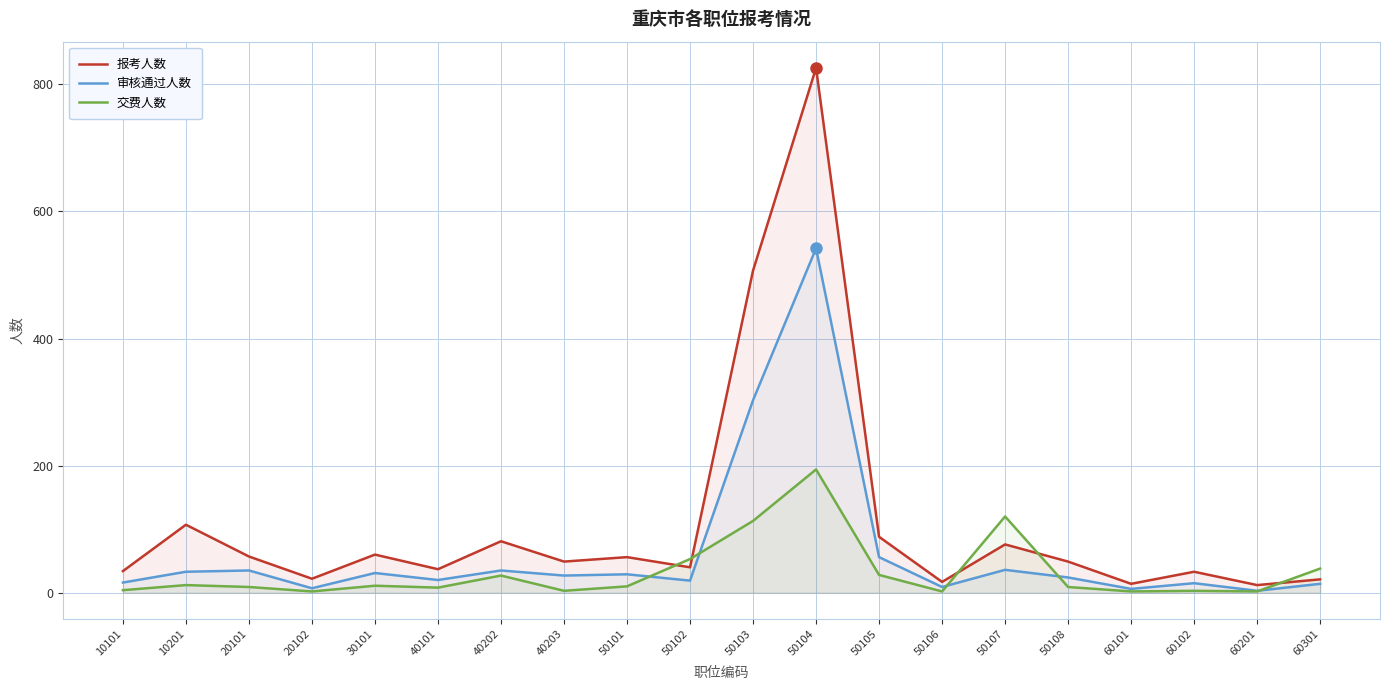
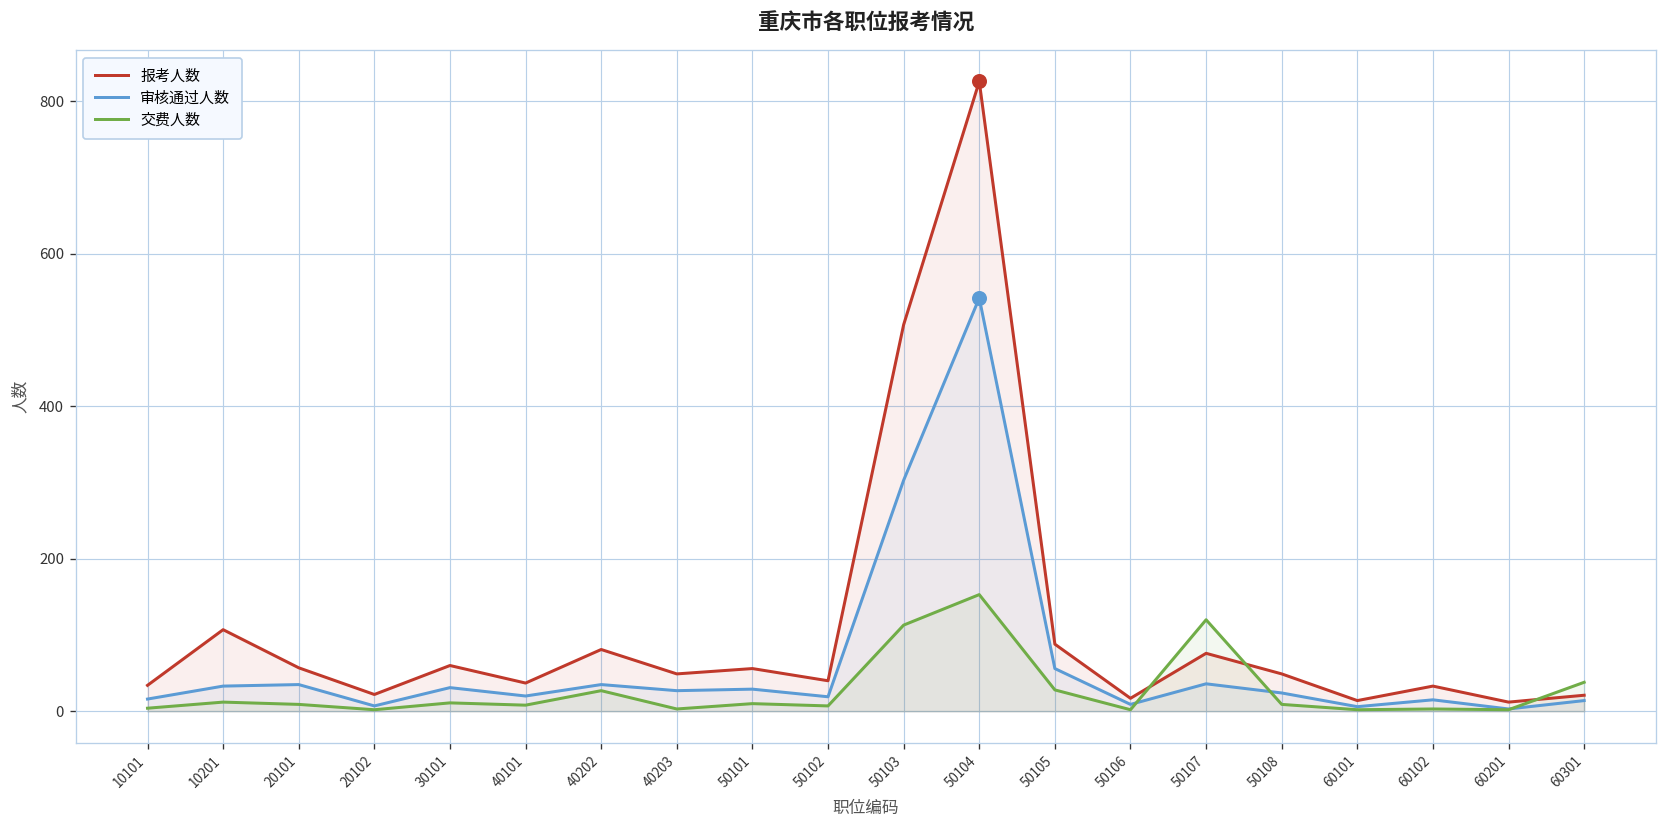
  {
    "交费人数": {
      "10101": 0,
      "10201": 10,
      "20101": 10,
      "20102": 0,
      "30101": 10,
      "40101": 10,
      "40202": 30,
      "40203": 0,
      "50101": 10,
-     "50102": 50,
+     "50102": 10,
      "50103": 110,
-     "50104": 190,
+     "50104": 150,
      "50105": 30,
      "50106": 0,
      "50107": 120,
      "50108": 10,
      "60102": 0,
      "60301": 40
    }
  }
